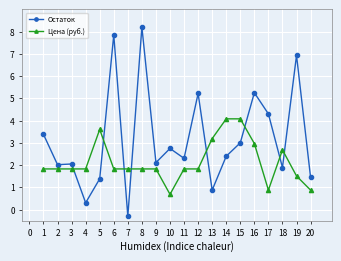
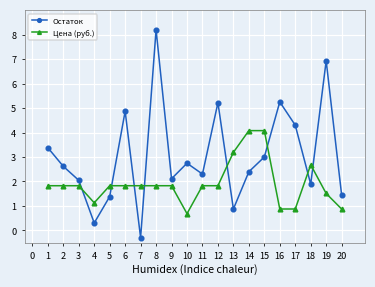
  {
    "Остаток": {
      "1": 3.4,
-     "2": 2.0,
+     "2": 2.6,
      "3": 2.0,
      "4": 0.3,
      "5": 1.4,
-     "6": 7.9,
+     "6": 4.9,
      "7": -0.3,
      "8": 8.2,
      "9": 2.1,
      "10": 2.7,
      "11": 2.3,
      "12": 5.2,
      "13": 0.9,
      "14": 2.4,
      "15": 3.0,
      "16": 5.3,
      "17": 4.3,
      "18": 1.9,
      "19": 6.9,
      "20": 1.4
    },
    "Цена (руб.)": {
      "1": 1.8,
      "2": 1.8,
      "3": 1.8,
-     "4": 1.8,
-     "5": 3.6,
+     "4": 1.1,
+     "5": 1.8,
      "6": 1.8,
      "7": 1.8,
      "8": 1.8,
      "9": 1.8,
      "10": 0.7,
      "11": 1.8,
      "12": 1.8,
      "13": 3.2,
      "14": 4.1,
      "15": 4.1,
-     "16": 3.0,
+     "16": 0.9,
      "17": 0.9,
      "18": 2.7,
      "19": 1.5,
      "20": 0.9
    }
  }
